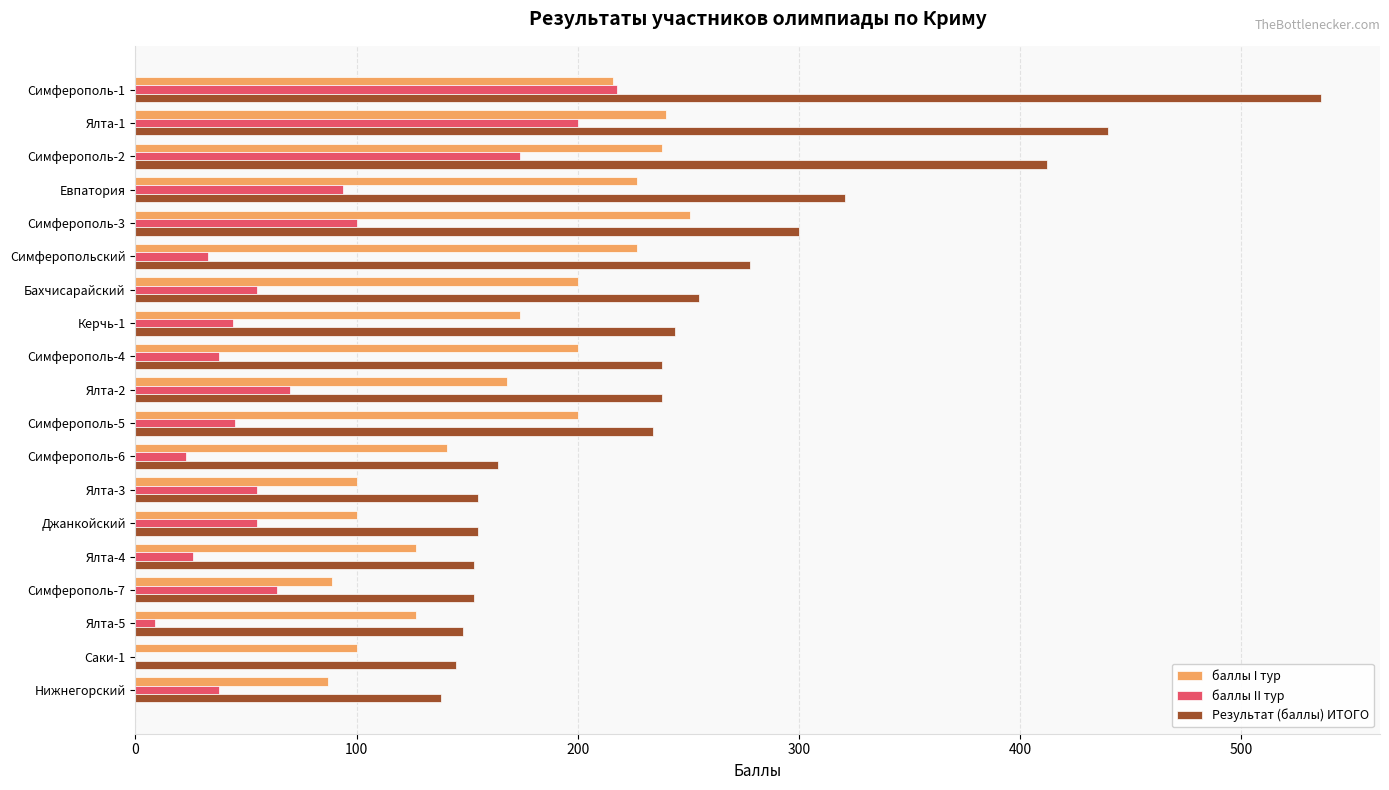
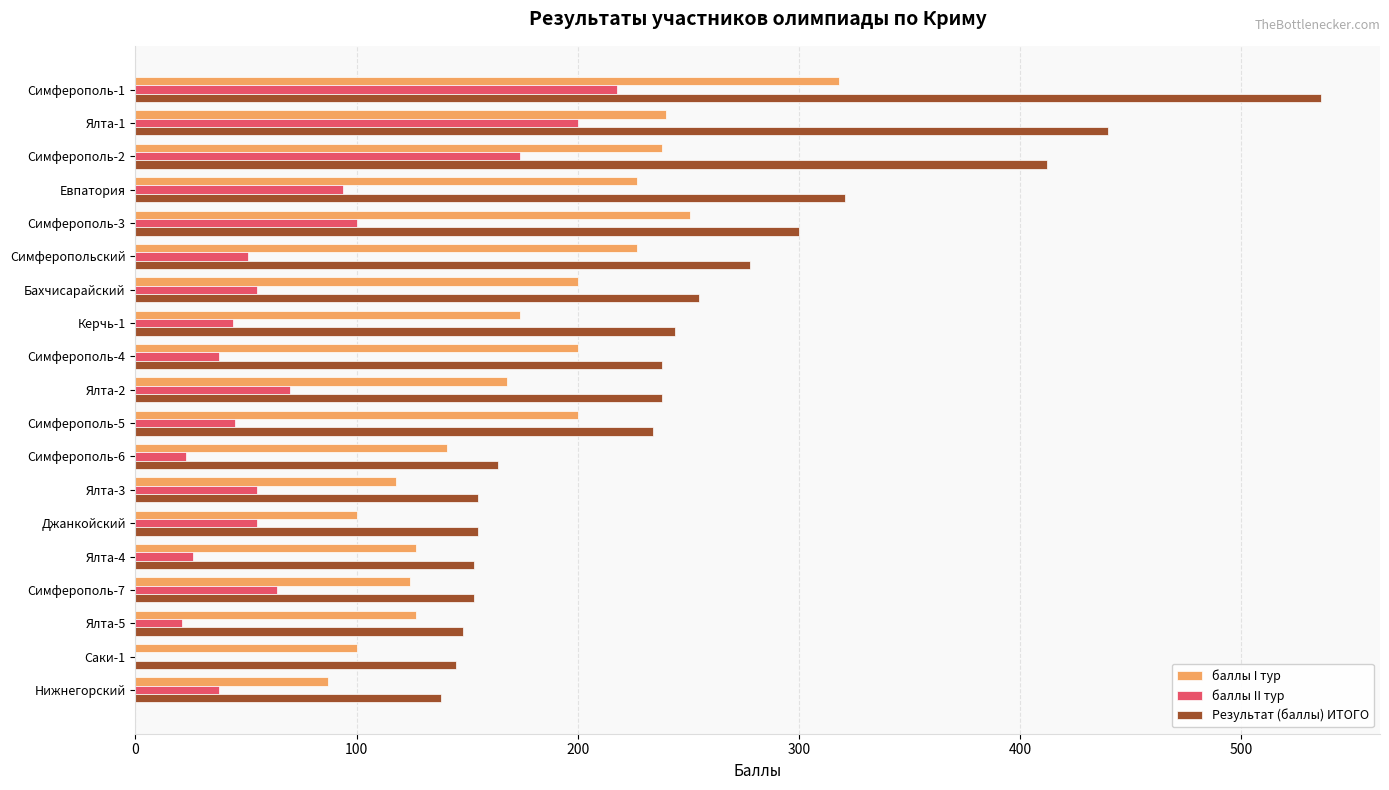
  {
    "баллы I тур": {
-     "Симферополь-1": 216,
+     "Симферополь-1": 318,
      "Ялта-1": 240,
      "Симферополь-2": 238,
      "Евпатория": 227,
      "Симферополь-3": 251,
      "Симферопольский": 227,
      "Бахчисарайский": 200,
      "Керчь-1": 174,
      "Симферополь-4": 200,
      "Ялта-2": 168,
      "Симферополь-5": 200,
      "Симферополь-6": 141,
-     "Ялта-3": 100,
+     "Ялта-3": 118,
      "Джанкойский": 100,
      "Ялта-4": 127,
-     "Симферополь-7": 89,
+     "Симферополь-7": 124,
      "Ялта-5": 127,
      "Саки-1": 100,
      "Нижнегорский": 87
    },
    "баллы II тур": {
      "Симферополь-1": 218,
      "Ялта-1": 200,
      "Симферополь-2": 174,
      "Евпатория": 94,
      "Симферополь-3": 100,
-     "Симферопольский": 33,
+     "Симферопольский": 51,
      "Бахчисарайский": 55,
      "Керчь-1": 44,
      "Симферополь-4": 38,
      "Ялта-2": 70,
      "Симферополь-5": 45,
      "Симферополь-6": 23,
      "Ялта-3": 55,
      "Джанкойский": 55,
      "Ялта-4": 26,
      "Симферополь-7": 64,
-     "Ялта-5": 9,
+     "Ялта-5": 21,
      "Саки-1": 0,
      "Нижнегорский": 38
    },
    "Результат (баллы) ИТОГО": {
      "Симферополь-1": 536,
      "Ялта-1": 440,
      "Симферополь-2": 412,
      "Евпатория": 321,
      "Симферополь-3": 300,
      "Симферопольский": 278,
      "Бахчисарайский": 255,
      "Керчь-1": 244,
      "Симферополь-4": 238,
      "Ялта-2": 238,
      "Симферополь-5": 234,
      "Симферополь-6": 164,
      "Ялта-3": 155,
      "Джанкойский": 155,
      "Ялта-4": 153,
      "Симферополь-7": 153,
      "Ялта-5": 148,
      "Саки-1": 145,
      "Нижнегорский": 138
    }
  }
